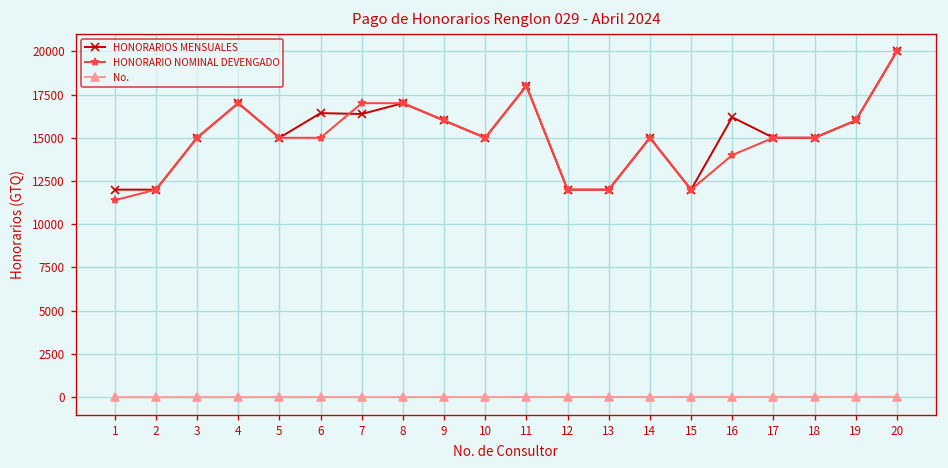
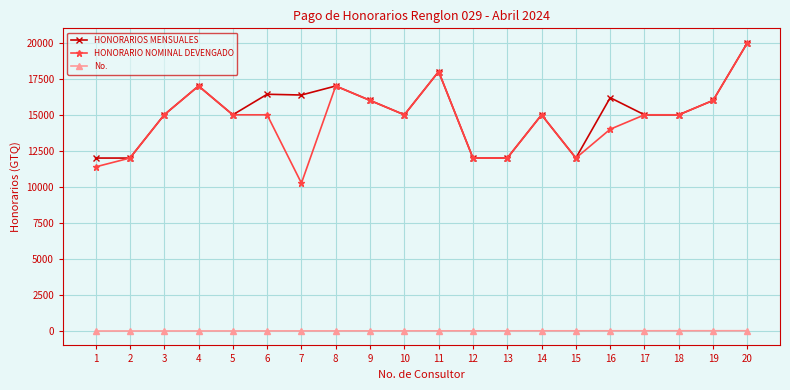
  {
    "HONORARIOS MENSUALES": {
      "1": 12000,
      "6": 16400,
      "7": 16400,
      "16": 16200
    },
    "HONORARIO NOMINAL DEVENGADO": {
      "1": 11400,
      "6": 15000,
-     "7": 17000,
+     "7": 10300,
      "16": 14000
    },
    "No.": {
      "1": 0,
      "2": 0,
      "3": 0,
      "4": 0,
      "5": 0,
      "6": 0,
      "7": 0,
      "8": 0,
      "9": 0,
      "10": 0,
      "11": 0,
      "12": 0,
      "13": 0,
      "14": 0,
      "15": 0,
      "16": 0,
      "17": 0,
      "18": 0,
      "19": 0,
      "20": 0
    }
  }
